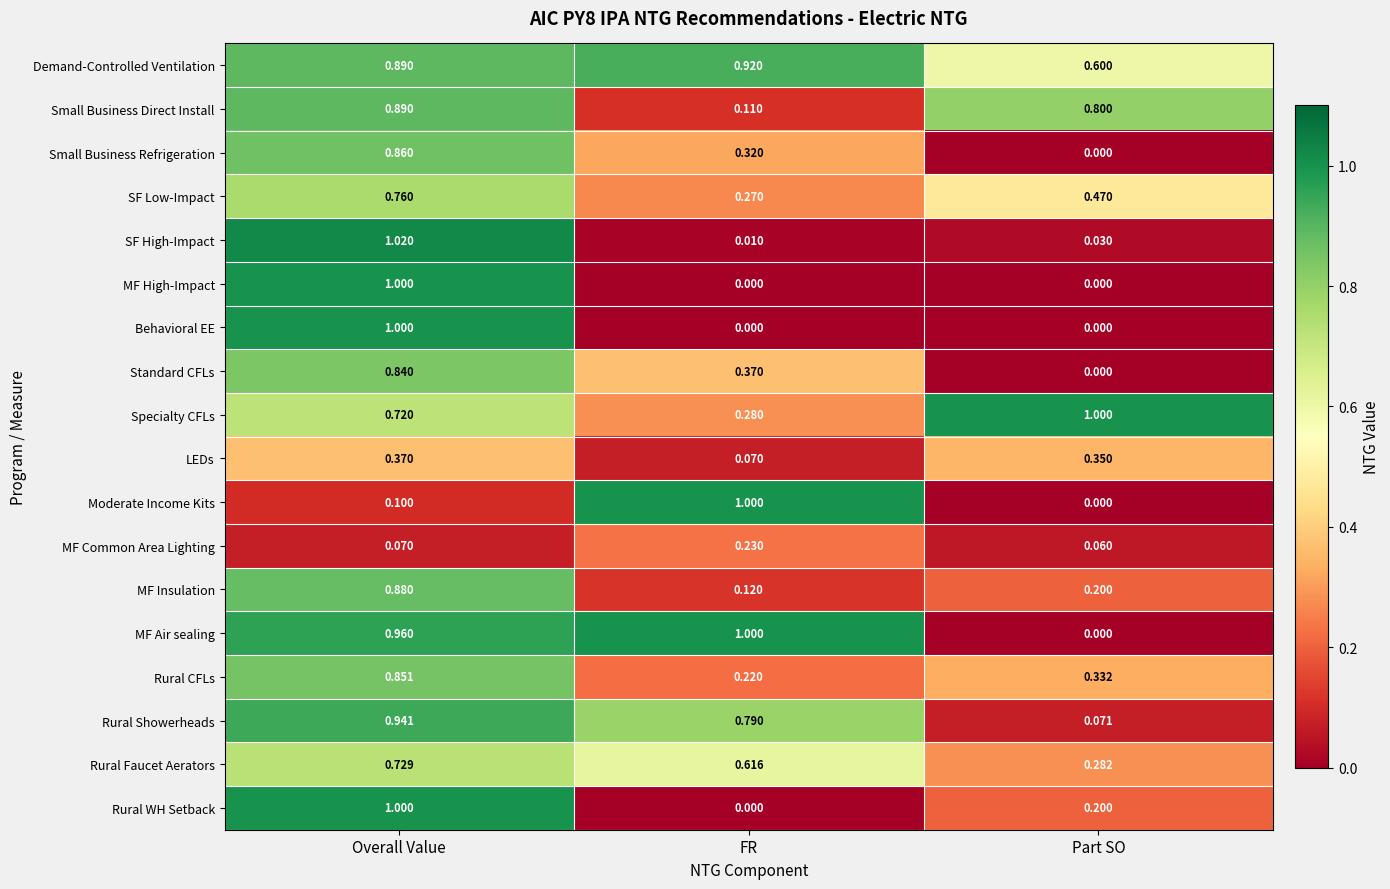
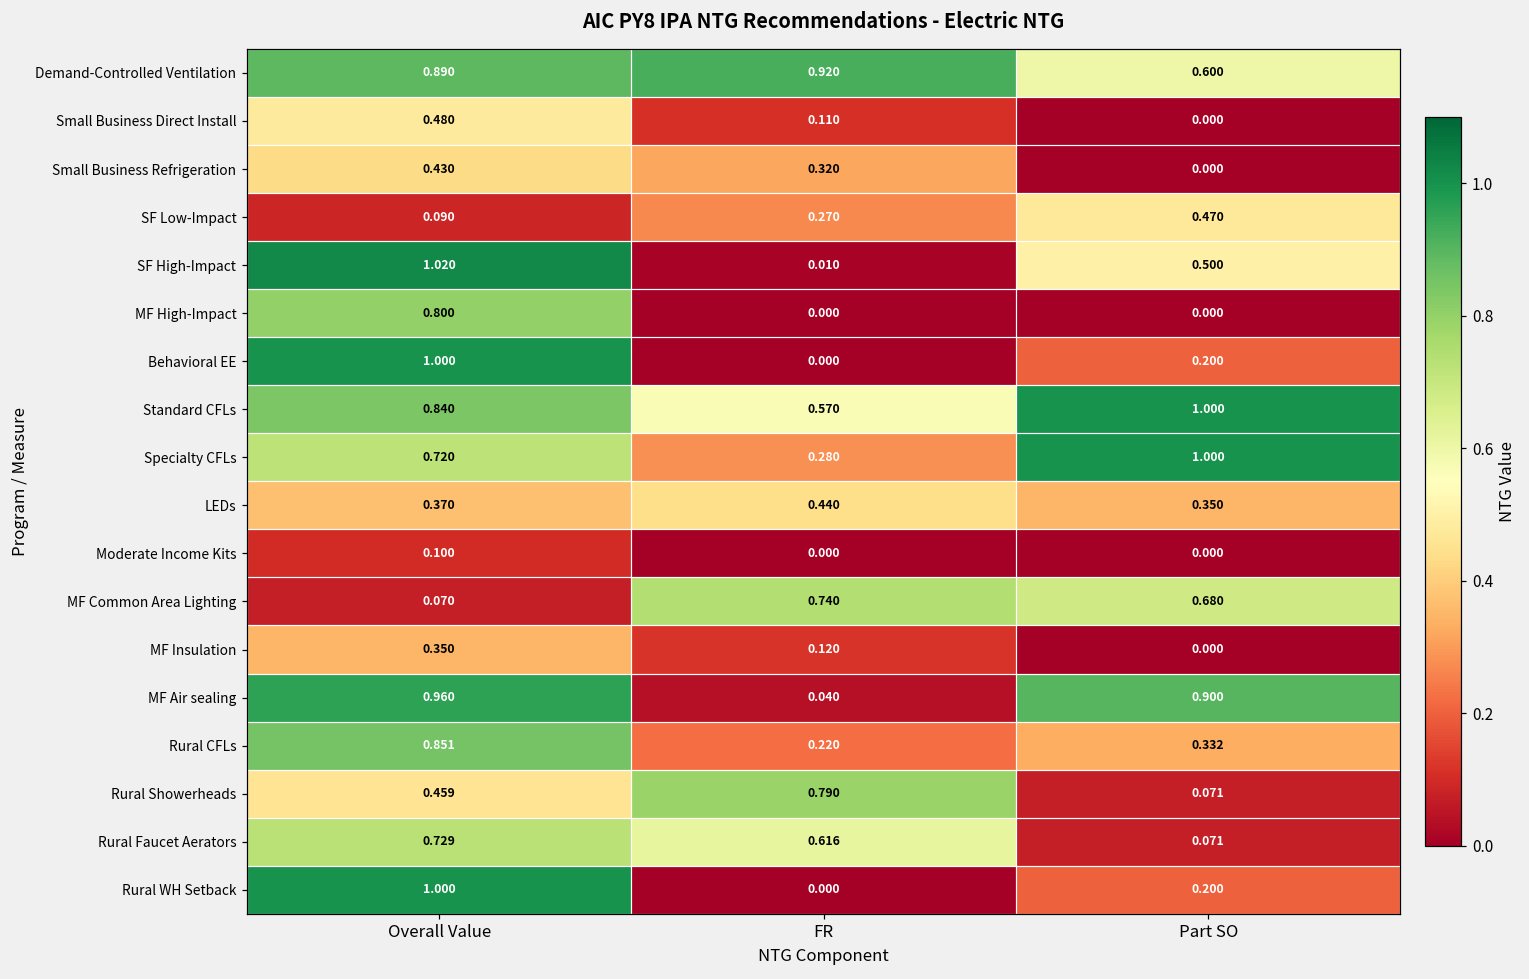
  {
    "Demand-Controlled Ventilation": {
      "Overall Value": 0.890,
      "FR": 0.920,
      "Part SO": 0.600
    },
    "Small Business Direct Install": {
-     "Overall Value": 0.890,
+     "Overall Value": 0.480,
      "FR": 0.110,
-     "Part SO": 0.800
+     "Part SO": 0.000
    },
    "Small Business Refrigeration": {
-     "Overall Value": 0.860,
+     "Overall Value": 0.430,
      "FR": 0.320,
      "Part SO": 0.000
    },
    "SF Low-Impact": {
-     "Overall Value": 0.760,
+     "Overall Value": 0.090,
      "FR": 0.270,
      "Part SO": 0.470
    },
    "SF High-Impact": {
      "Overall Value": 1.020,
      "FR": 0.010,
-     "Part SO": 0.030
+     "Part SO": 0.500
    },
    "MF High-Impact": {
-     "Overall Value": 1.000,
+     "Overall Value": 0.800,
      "FR": 0.000,
      "Part SO": 0.000
    },
    "Behavioral EE": {
      "Overall Value": 1.000,
      "FR": 0.000,
-     "Part SO": 0.000
+     "Part SO": 0.200
    },
    "Standard CFLs": {
      "Overall Value": 0.840,
-     "FR": 0.370,
-     "Part SO": 0.000
+     "FR": 0.570,
+     "Part SO": 1.000
    },
    "Specialty CFLs": {
      "Overall Value": 0.720,
      "FR": 0.280,
      "Part SO": 1.000
    },
    "LEDs": {
      "Overall Value": 0.370,
-     "FR": 0.070,
+     "FR": 0.440,
      "Part SO": 0.350
    },
    "Moderate Income Kits": {
      "Overall Value": 0.100,
-     "FR": 1.000,
+     "FR": 0.000,
      "Part SO": 0.000
    },
    "MF Common Area Lighting": {
      "Overall Value": 0.070,
-     "FR": 0.230,
-     "Part SO": 0.060
+     "FR": 0.740,
+     "Part SO": 0.680
    },
    "MF Insulation": {
-     "Overall Value": 0.880,
+     "Overall Value": 0.350,
      "FR": 0.120,
-     "Part SO": 0.200
+     "Part SO": 0.000
    },
    "MF Air sealing": {
      "Overall Value": 0.960,
-     "FR": 1.000,
-     "Part SO": 0.000
+     "FR": 0.040,
+     "Part SO": 0.900
    },
    "Rural CFLs": {
      "Overall Value": 0.851,
      "FR": 0.220,
      "Part SO": 0.332
    },
    "Rural Showerheads": {
-     "Overall Value": 0.941,
+     "Overall Value": 0.459,
      "FR": 0.790,
      "Part SO": 0.071
    },
    "Rural Faucet Aerators": {
      "Overall Value": 0.729,
      "FR": 0.616,
-     "Part SO": 0.282
+     "Part SO": 0.071
    },
    "Rural WH Setback": {
      "Overall Value": 1.000,
      "FR": 0.000,
      "Part SO": 0.200
    }
  }
